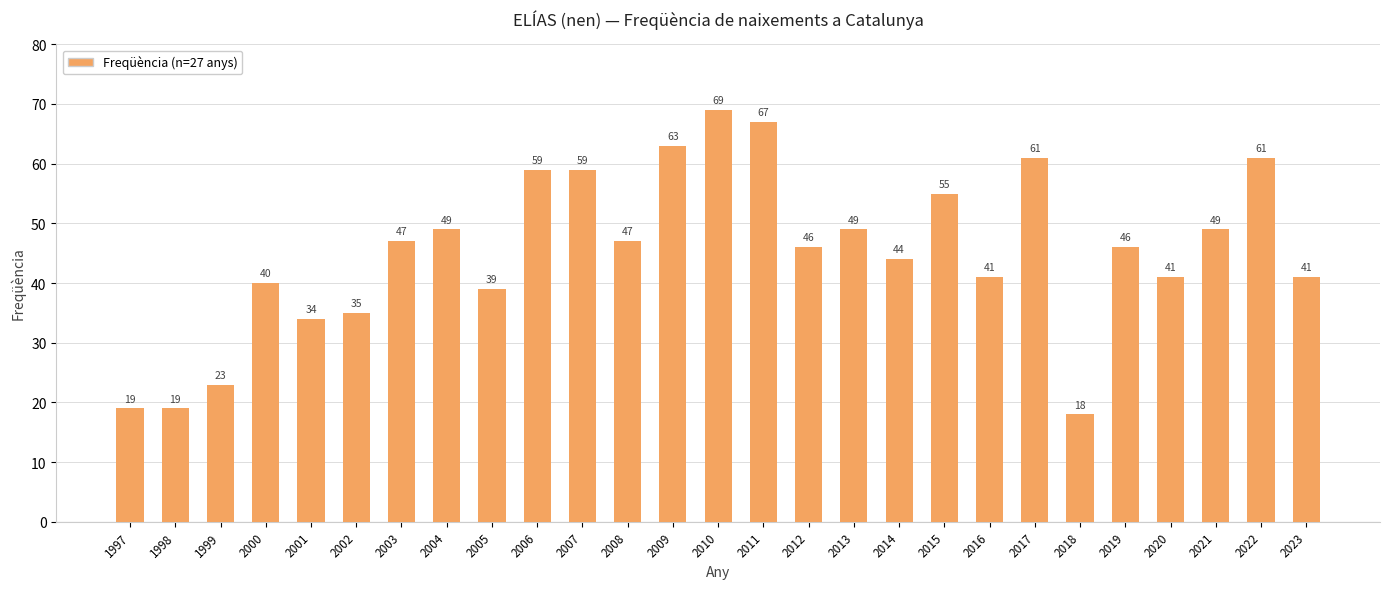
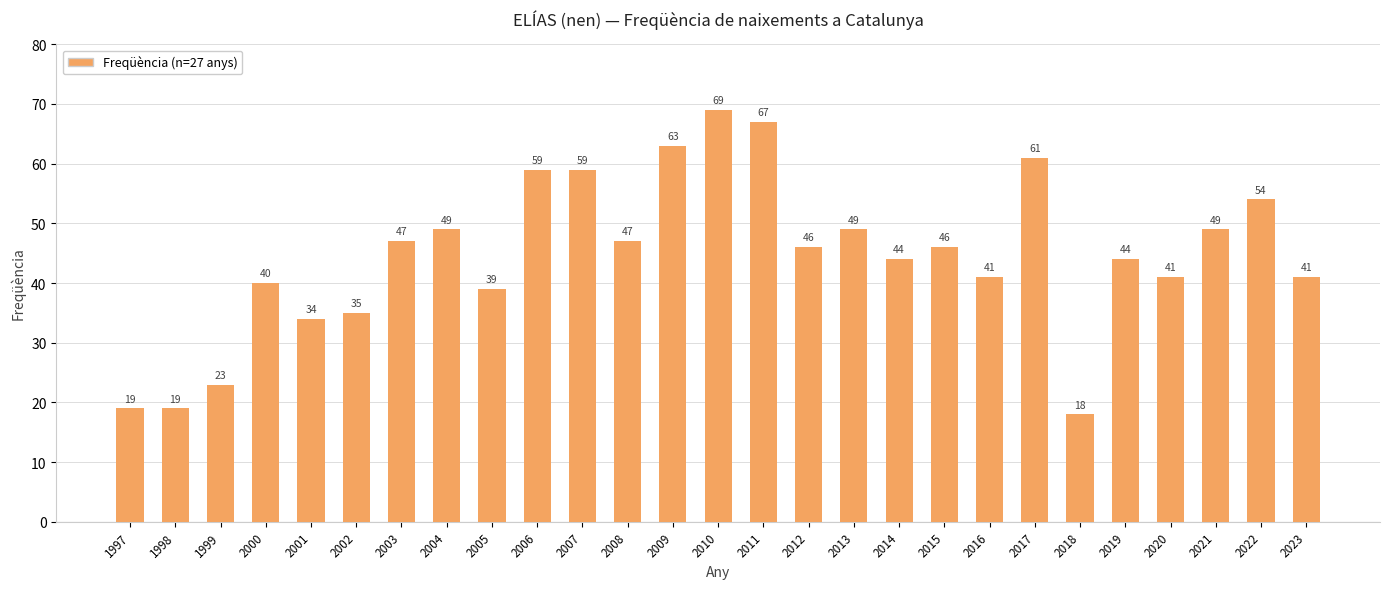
  {
    "1997": 19,
    "1998": 19,
    "1999": 23,
    "2000": 40,
    "2001": 34,
    "2002": 35,
    "2003": 47,
    "2004": 49,
    "2005": 39,
    "2006": 59,
    "2007": 59,
    "2008": 47,
    "2009": 63,
    "2010": 69,
    "2011": 67,
    "2012": 46,
    "2013": 49,
    "2014": 44,
-   "2015": 55,
+   "2015": 46,
    "2016": 41,
    "2017": 61,
    "2018": 18,
-   "2019": 46,
+   "2019": 44,
    "2020": 41,
    "2021": 49,
-   "2022": 61,
+   "2022": 54,
    "2023": 41
  }
